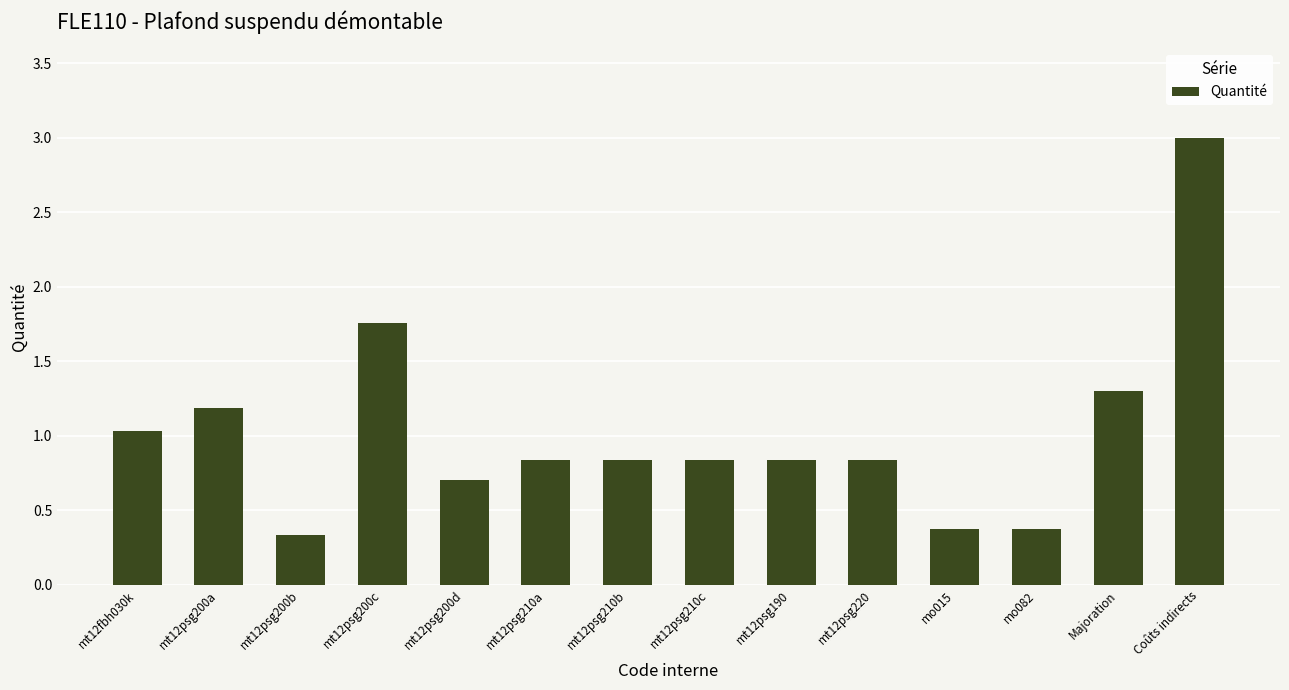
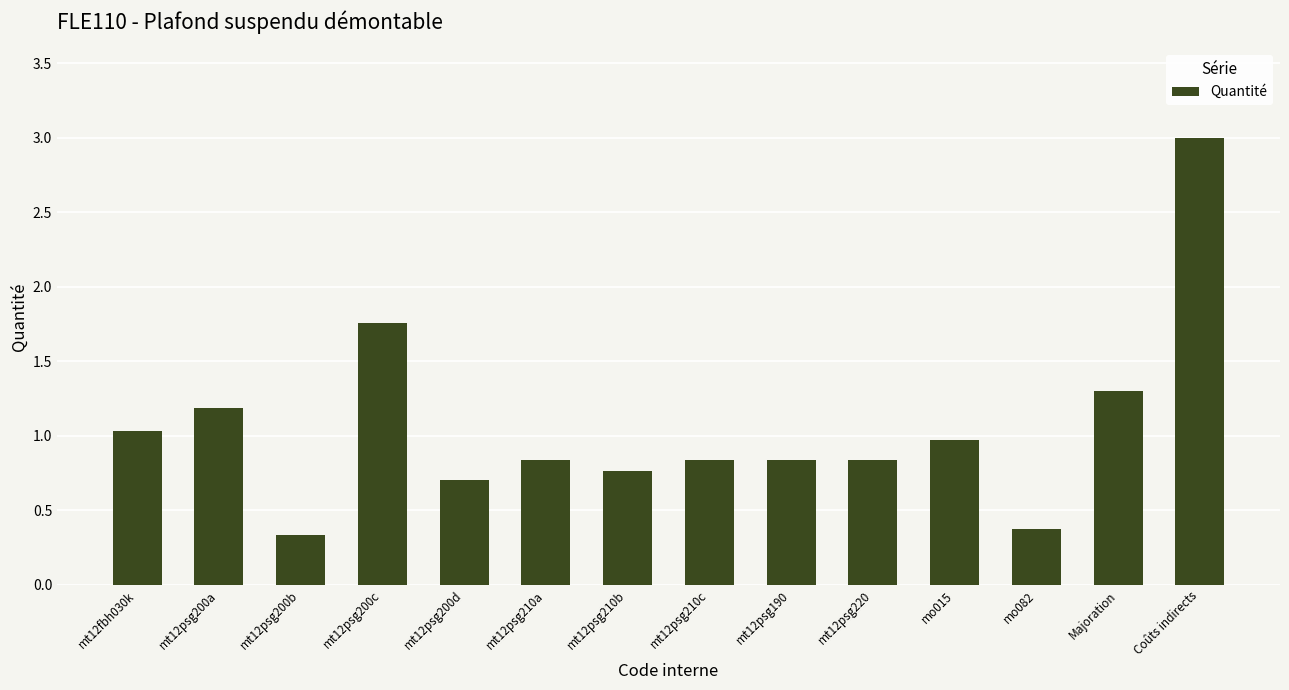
  {
    "mt12fbh030k": 1.03,
    "mt12psg200a": 1.19,
    "mt12psg200b": 0.33,
    "mt12psg200c": 1.75,
    "mt12psg200d": 0.70,
    "mt12psg210a": 0.84,
-   "mt12psg210b": 0.84,
+   "mt12psg210b": 0.76,
    "mt12psg210c": 0.84,
    "mt12psg190": 0.84,
    "mt12psg220": 0.84,
-   "mo015": 0.37,
+   "mo015": 0.97,
    "mo082": 0.37,
    "Majoration": 1.30,
    "Coûts indirects": 3.00
  }
